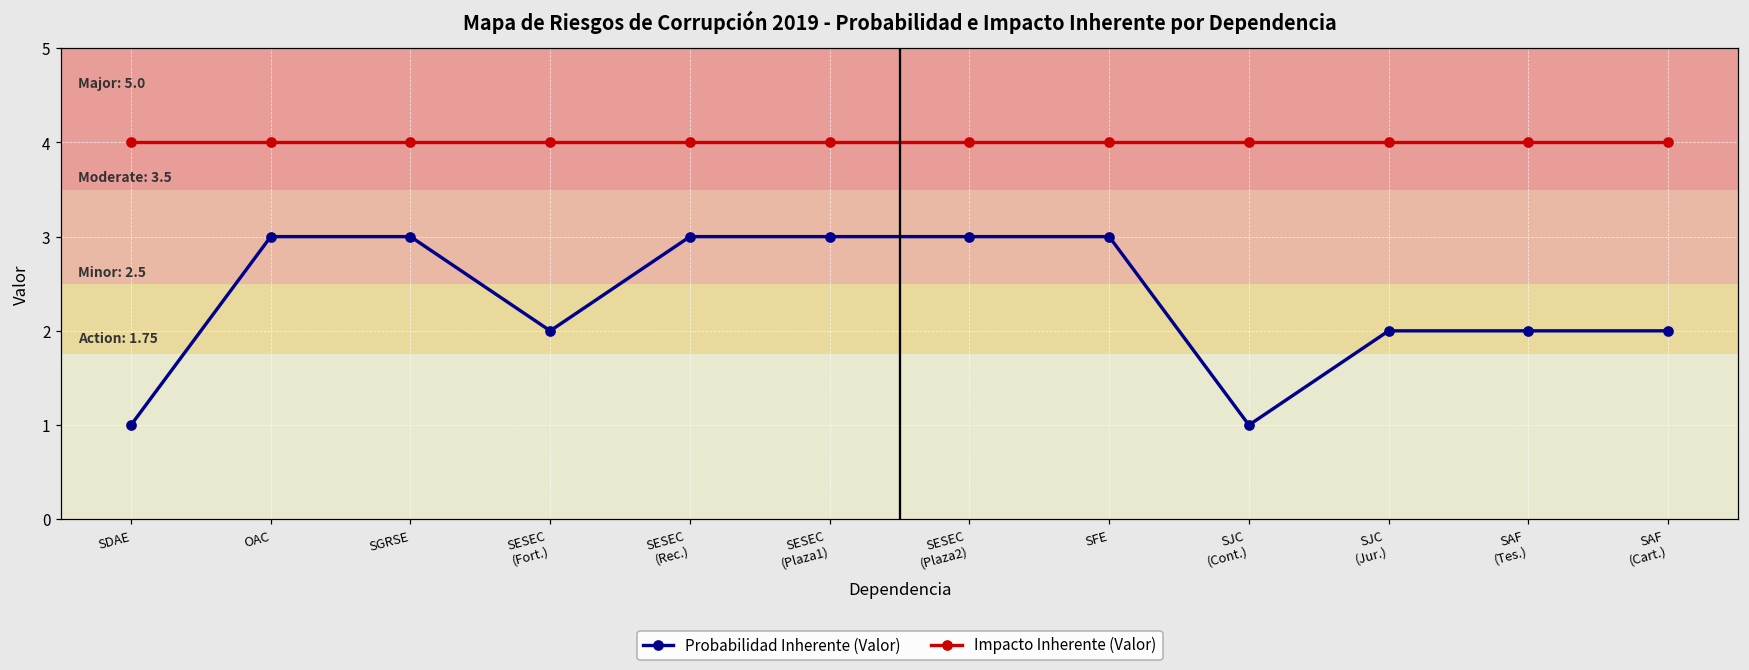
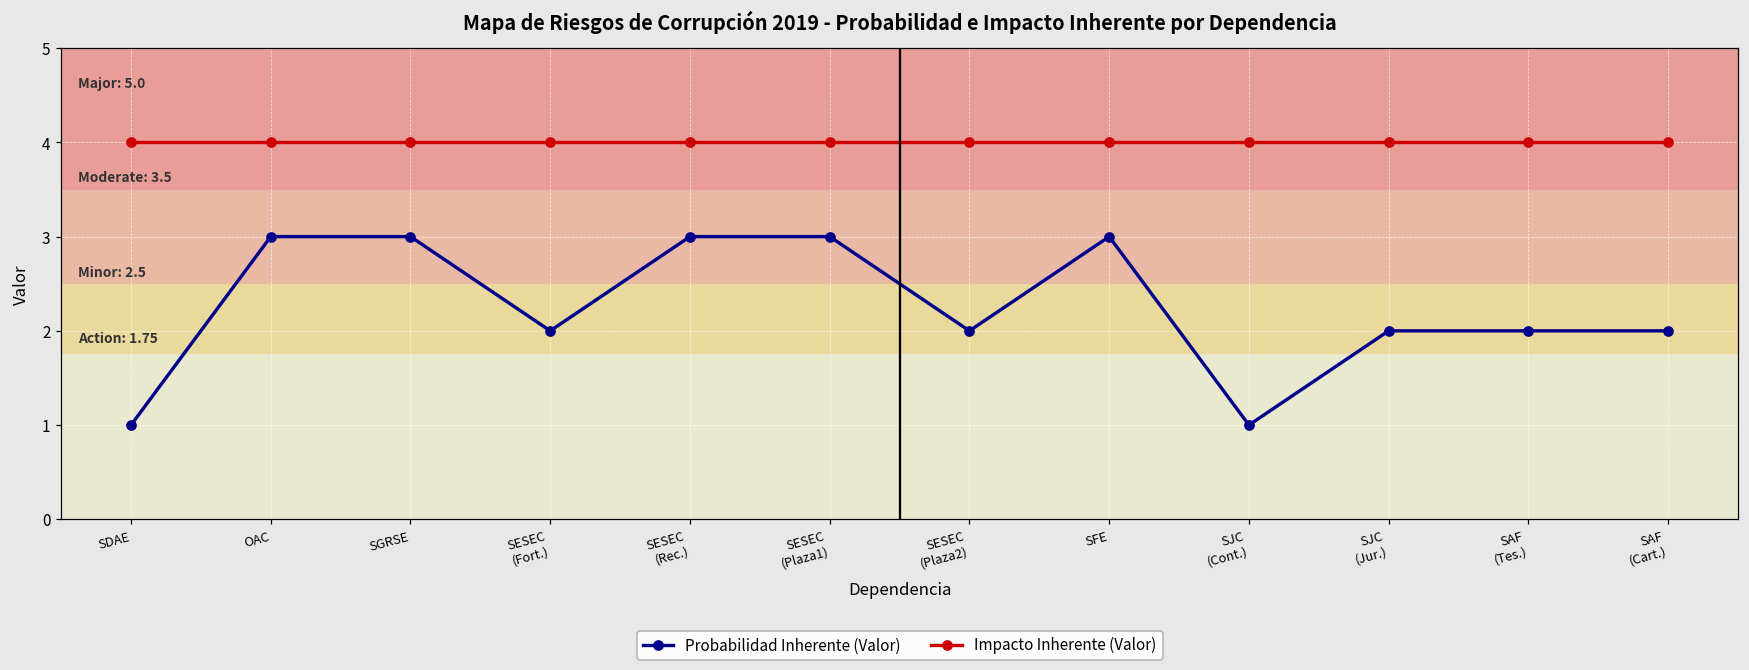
  {
    "Probabilidad Inherente (Valor)": {
      "SDAE": 1,
      "OAC": 3,
      "SGRSE": 3,
      "SESEC (Fort.)": 2,
      "SESEC (Rec.)": 3,
      "SESEC (Plaza1)": 3,
-     "SESEC (Plaza2)": 3,
+     "SESEC (Plaza2)": 2,
      "SFE": 3,
      "SJC (Cont.)": 1,
      "SJC (Jur.)": 2,
      "SAF (Tes.)": 2,
      "SAF (Cart.)": 2
    },
    "Impacto Inherente (Valor)": {
      "SDAE": 4,
      "OAC": 4,
      "SGRSE": 4,
      "SESEC (Fort.)": 4,
      "SESEC (Rec.)": 4,
      "SESEC (Plaza1)": 4,
      "SESEC (Plaza2)": 4,
      "SFE": 4,
      "SJC (Cont.)": 4,
      "SJC (Jur.)": 4,
      "SAF (Tes.)": 4,
      "SAF (Cart.)": 4
    }
  }
